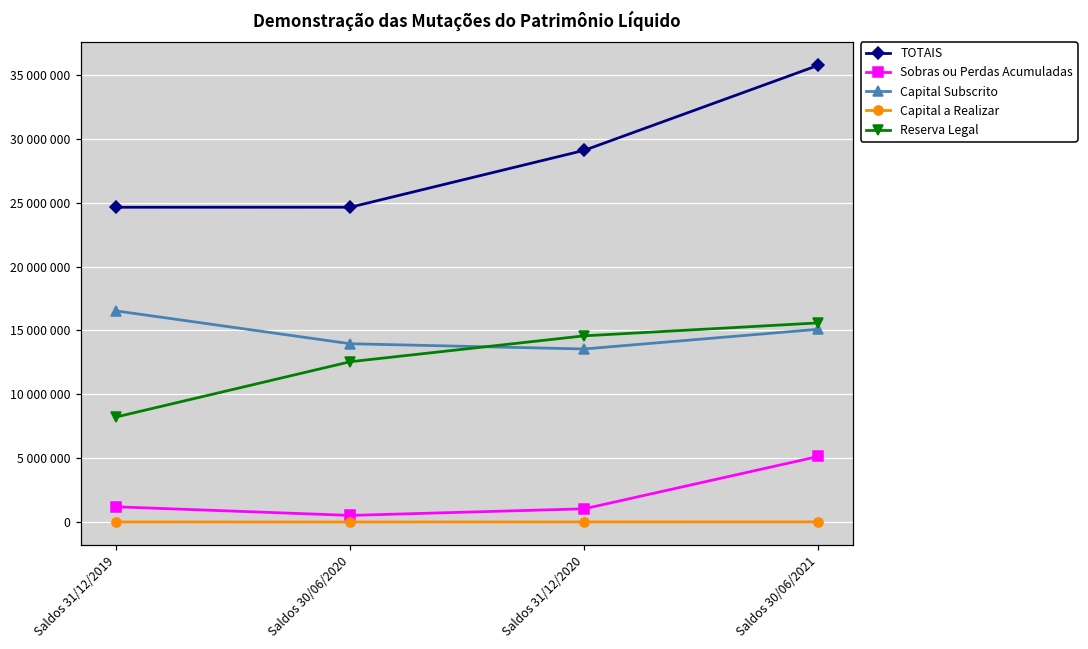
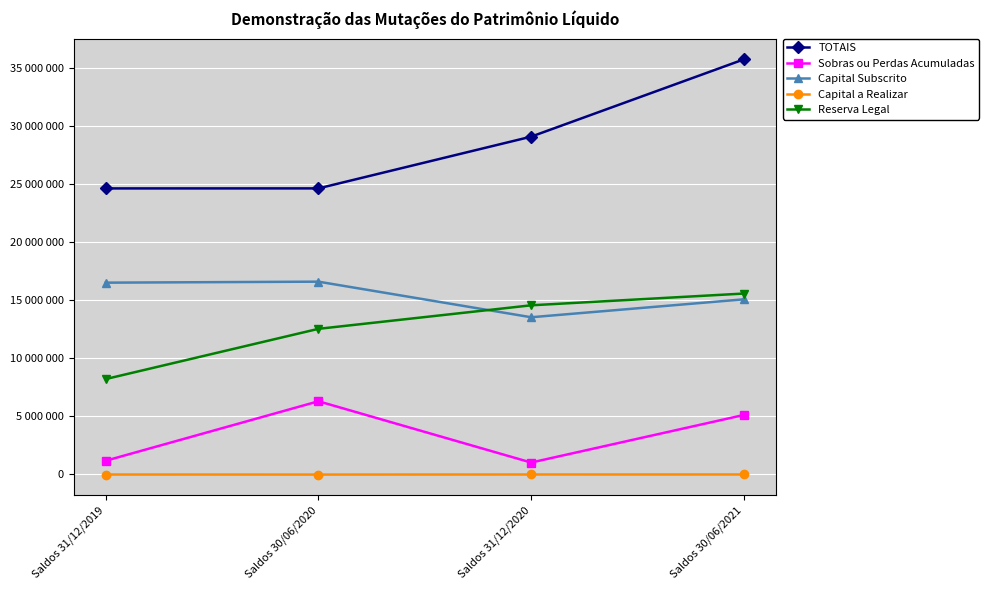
  {
    "TOTAIS": {
      "Saldos 31/12/2019": 24700000,
      "Saldos 30/06/2020": 24700000,
      "Saldos 31/12/2020": 29100000,
      "Saldos 30/06/2021": 35800000
    },
    "Sobras ou Perdas Acumuladas": {
      "Saldos 31/12/2019": 1200000,
-     "Saldos 30/06/2020": 500000,
+     "Saldos 30/06/2020": 6300000,
      "Saldos 31/12/2020": 1000000,
      "Saldos 30/06/2021": 5100000
    },
    "Capital Subscrito": {
      "Saldos 31/12/2019": 16500000,
-     "Saldos 30/06/2020": 14000000,
+     "Saldos 30/06/2020": 16600000,
      "Saldos 31/12/2020": 13500000,
      "Saldos 30/06/2021": 15100000
    },
    "Capital a Realizar": {
      "Saldos 31/12/2019": 0,
      "Saldos 30/06/2020": 0,
      "Saldos 31/12/2020": 0,
      "Saldos 30/06/2021": 0
    },
    "Reserva Legal": {
      "Saldos 31/12/2019": 8200000,
      "Saldos 30/06/2020": 12500000,
      "Saldos 31/12/2020": 14600000,
      "Saldos 30/06/2021": 15600000
    }
  }
